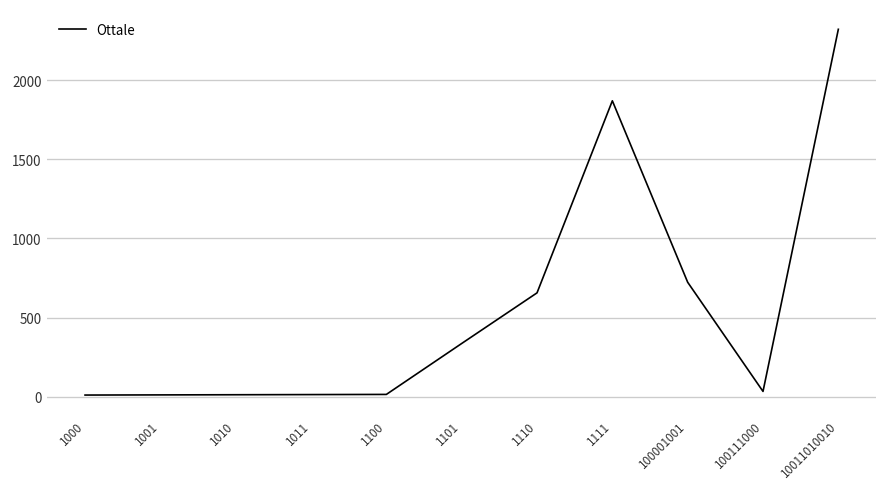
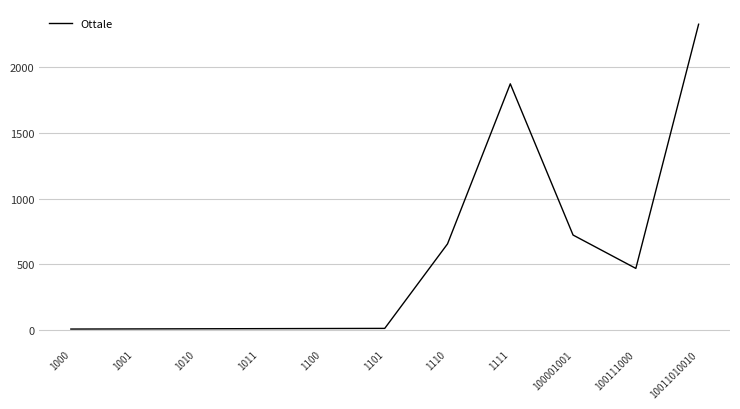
  {
    "1000": 10,
    "1001": 10,
    "1010": 10,
    "1011": 10,
    "1100": 10,
-   "1101": 340,
+   "1101": 20,
    "1110": 660,
    "1111": 1870,
    "100001001": 720,
-   "100111000": 30,
+   "100111000": 470,
    "10011010010": 2320
  }
